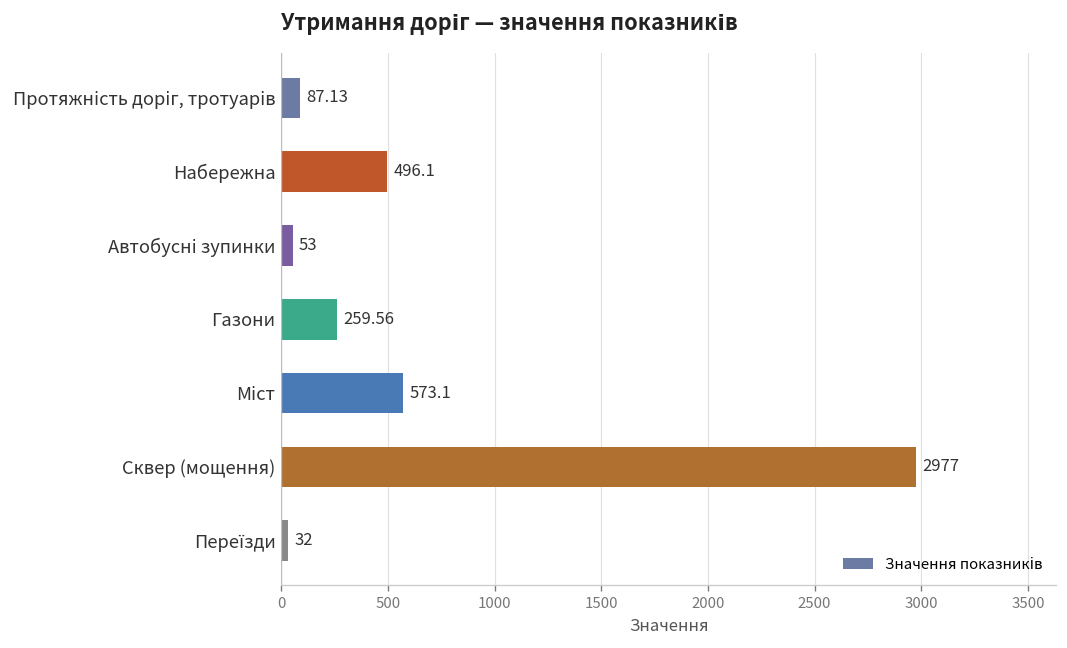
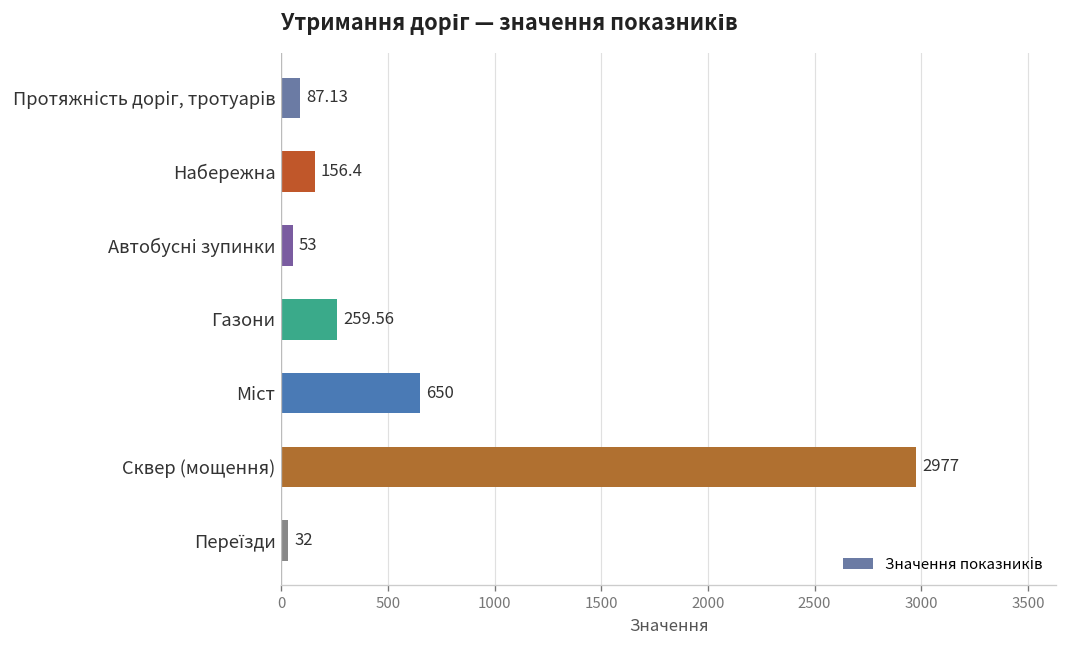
  {
    "Протяжність доріг, тротуарів": 87.13,
-   "Набережна": 496.1,
+   "Набережна": 156.4,
    "Автобусні зупинки": 53,
    "Газони": 259.56,
-   "Міст": 573.1,
+   "Міст": 650,
    "Сквер (мощення)": 2977,
    "Переїзди": 32
  }
